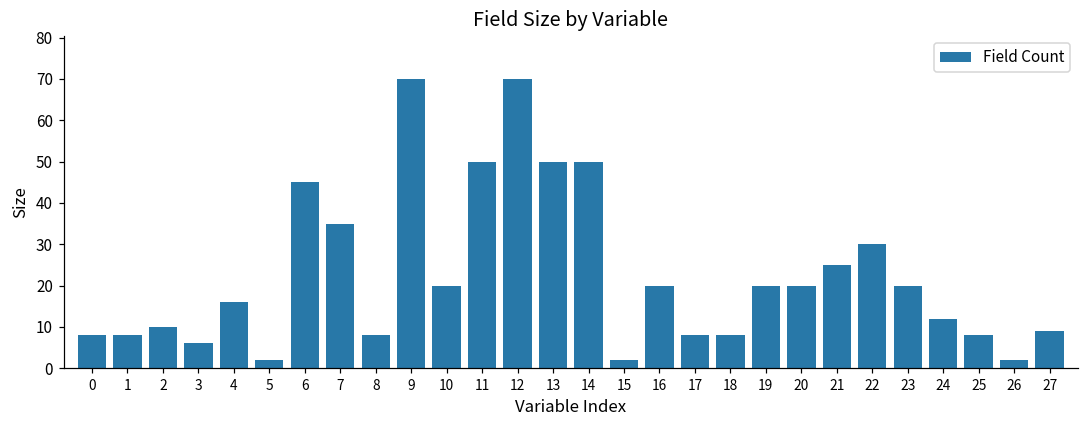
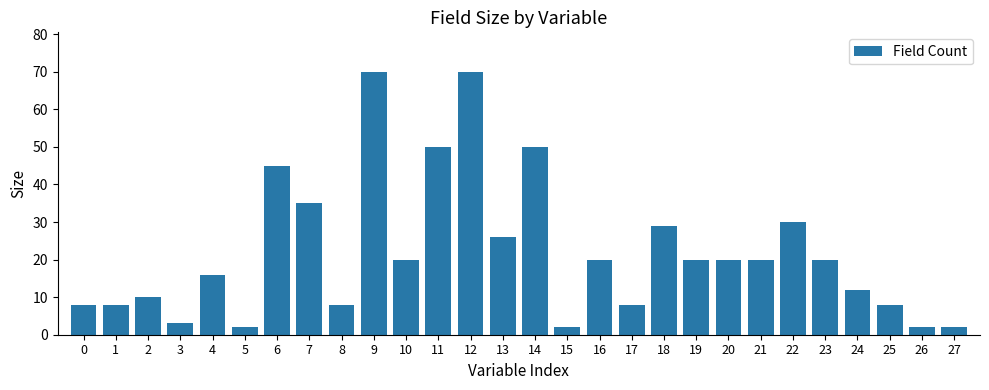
  {
    "0": 8,
    "1": 8,
    "2": 10,
-   "3": 6,
+   "3": 3,
    "4": 16,
    "5": 2,
    "6": 45,
    "7": 35,
    "8": 8,
    "9": 70,
    "10": 20,
    "11": 50,
    "12": 70,
-   "13": 50,
+   "13": 26,
    "14": 50,
    "15": 2,
    "16": 20,
    "17": 8,
-   "18": 8,
+   "18": 29,
    "19": 20,
    "20": 20,
-   "21": 25,
+   "21": 20,
    "22": 30,
    "23": 20,
    "24": 12,
    "25": 8,
    "26": 2,
-   "27": 9
+   "27": 2
  }
